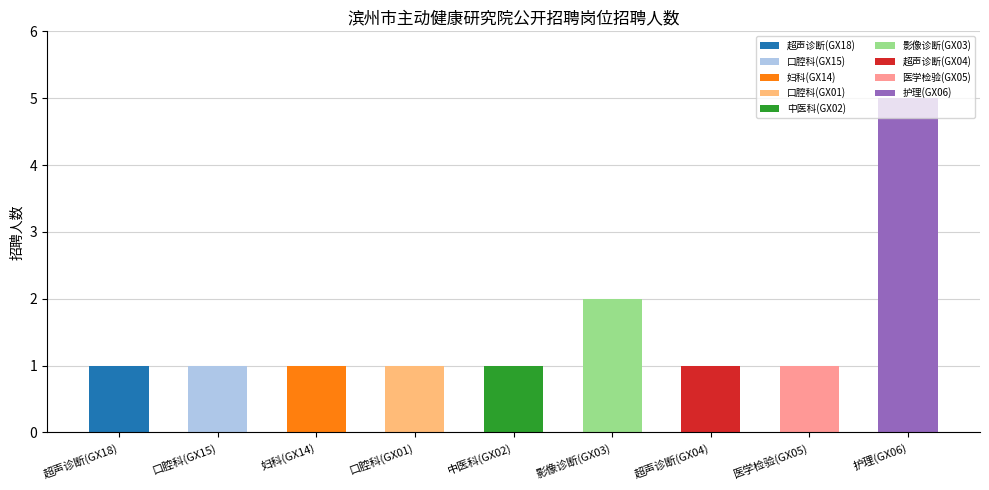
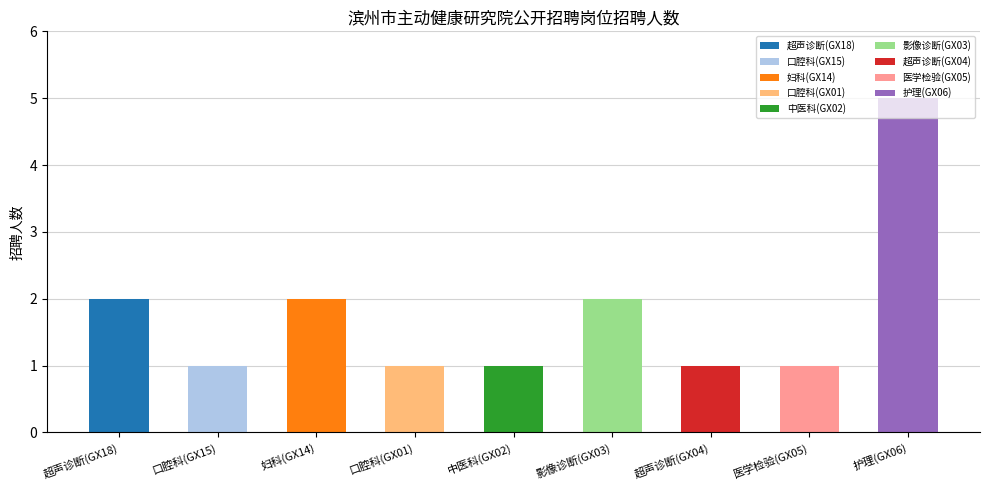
  {
-   "超声诊断(GX18)": 1,
+   "超声诊断(GX18)": 2,
    "口腔科(GX15)": 1,
-   "妇科(GX14)": 1,
+   "妇科(GX14)": 2,
    "口腔科(GX01)": 1,
    "中医科(GX02)": 1,
    "影像诊断(GX03)": 2,
    "超声诊断(GX04)": 1,
    "医学检验(GX05)": 1
  }
